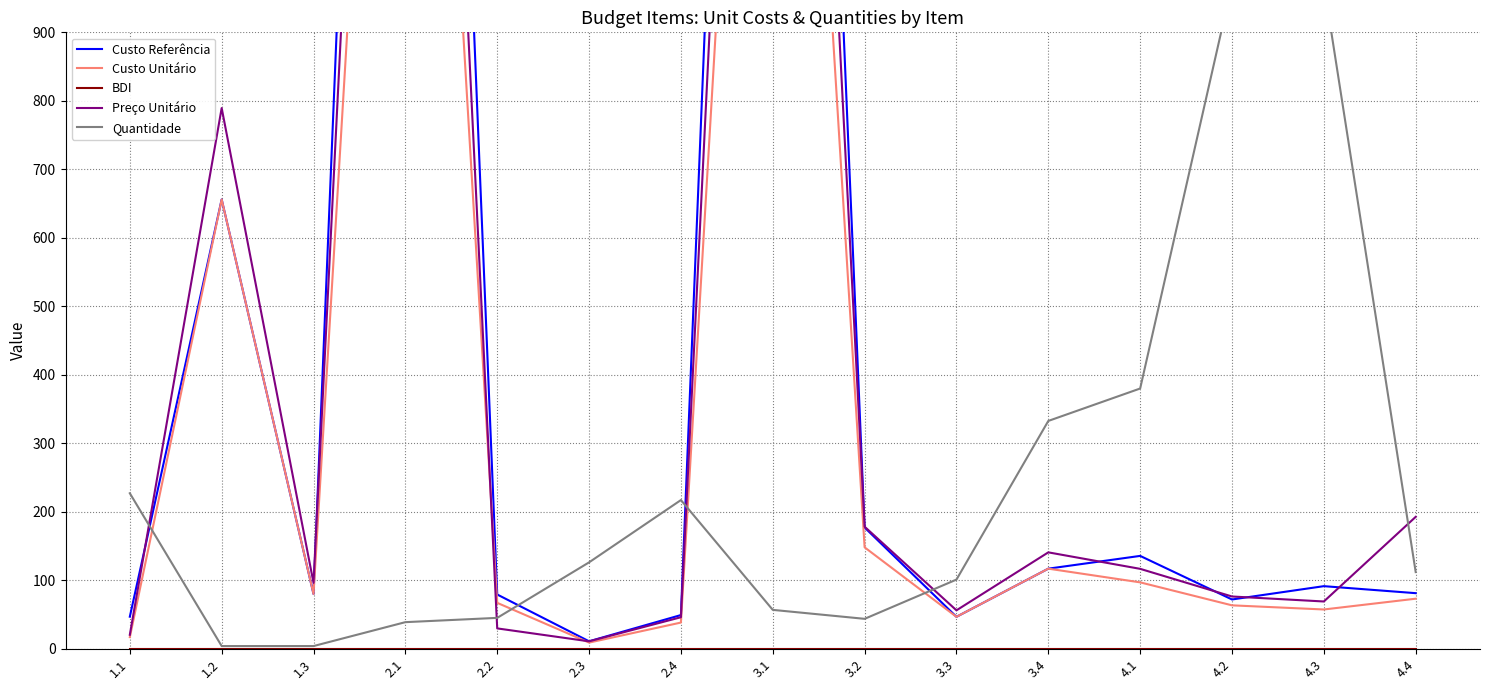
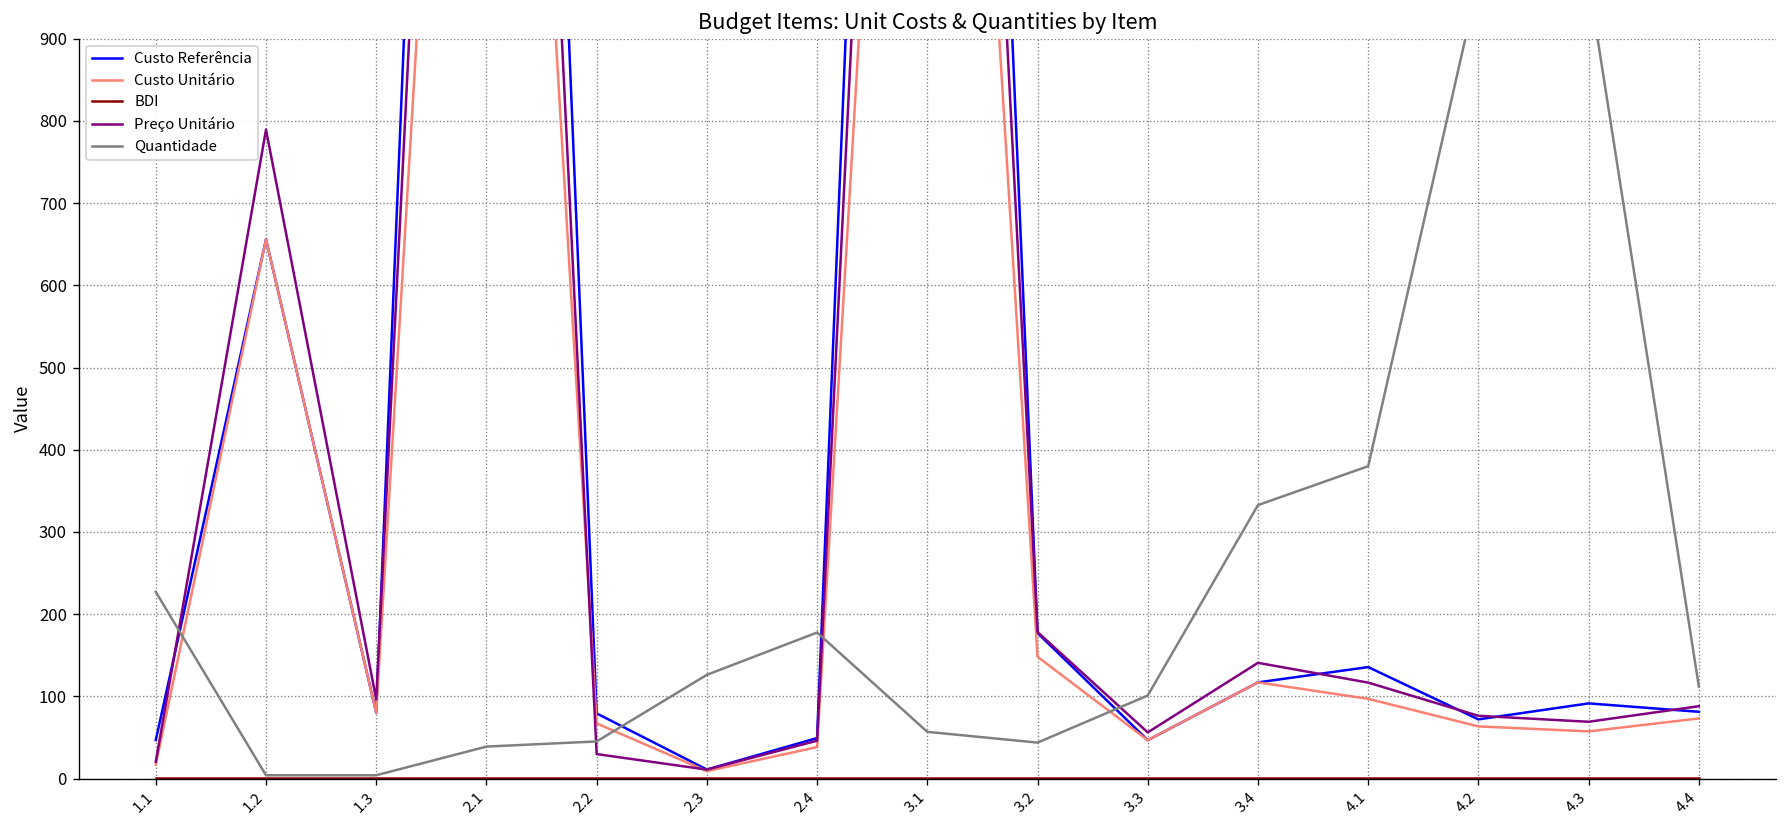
  {
    "Custo Referência": {
      "1.1": 50,
      "2.2": 80,
      "4.1": 140,
      "4.2": 70,
      "4.3": 90,
      "4.4": 80
    },
    "Custo Unitário": {
      "2.2": 70,
      "2.4": 40,
      "3.2": 150,
      "4.1": 100,
      "4.2": 60,
      "4.3": 60,
      "4.4": 70
    },
    "BDI": {
      "1.1": 0,
      "1.2": 0,
      "1.3": 0,
      "2.1": 0,
      "2.2": 0,
      "2.3": 0,
      "2.4": 0,
      "3.1": 0,
      "3.2": 0,
      "3.3": 0,
      "3.4": 0,
      "4.1": 0,
      "4.2": 0,
      "4.3": 0,
      "4.4": 0
    },
    "Preço Unitário": {
      "1.2": 790,
      "1.3": 100,
      "2.2": 30,
      "3.3": 60,
      "3.4": 140,
      "4.1": 120,
      "4.2": 80,
      "4.3": 70,
-     "4.4": 190
+     "4.4": 90
    },
    "Quantidade": {
      "1.1": 230,
      "1.2": 0,
      "1.3": 0,
      "2.1": 40,
      "2.2": 50,
      "2.3": 130,
-     "2.4": 220,
+     "2.4": 180,
      "3.1": 60,
      "3.2": 40,
      "3.3": 100,
      "3.4": 330,
      "4.1": 380,
      "4.4": 110
    }
  }
